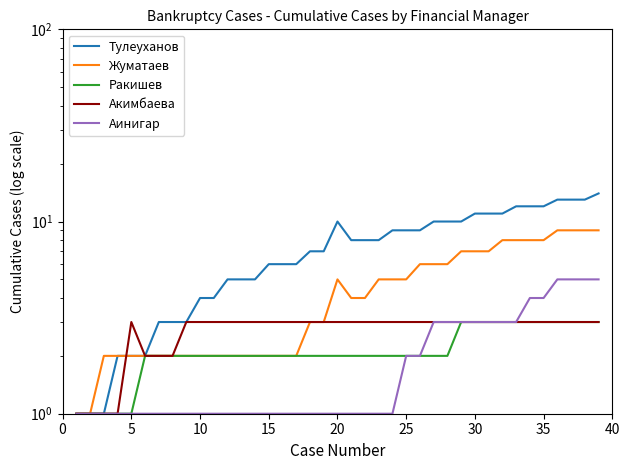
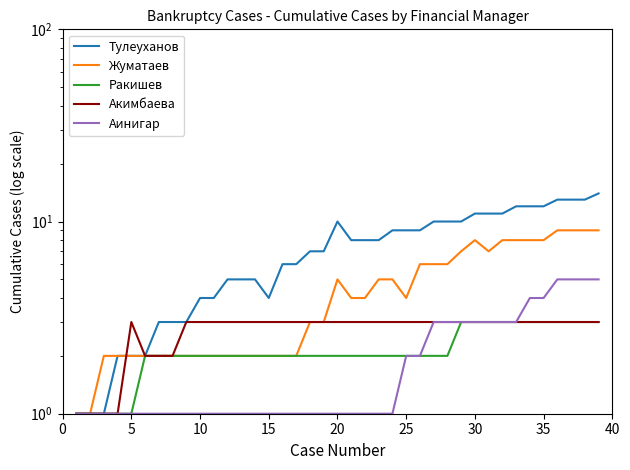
  {
    "Тулеуханов": {
      "10": 4.0,
-     "15": 6.0,
+     "15": 4.0,
      "20": 10,
      "25": 9,
      "30": 11,
      "35": 12
    },
    "Жуматаев": {
      "20": 5.0,
-     "25": 5.0,
-     "30": 7.0,
+     "25": 4.0,
+     "30": 8.0,
      "35": 8.0
    },
    "Ракишев": {
      "20": 2.0
    },
    "Акимбаева": {
      "5": 3.0,
      "10": 3.0,
      "15": 3.0,
      "20": 3.0,
      "25": 3.0
    },
    "Аинигар": {
      "10": 1.0,
      "15": 1.0,
      "20": 1.0,
      "35": 4.0
    }
  }
